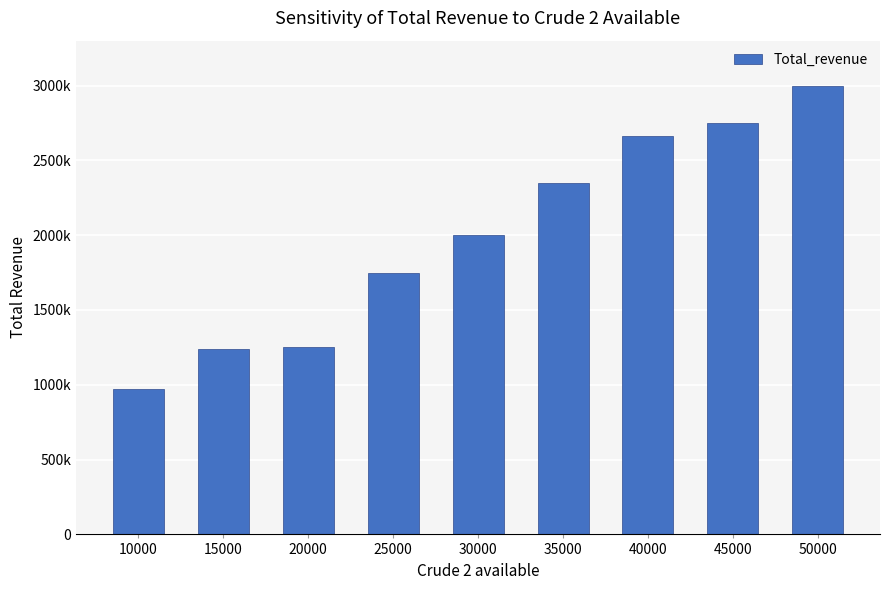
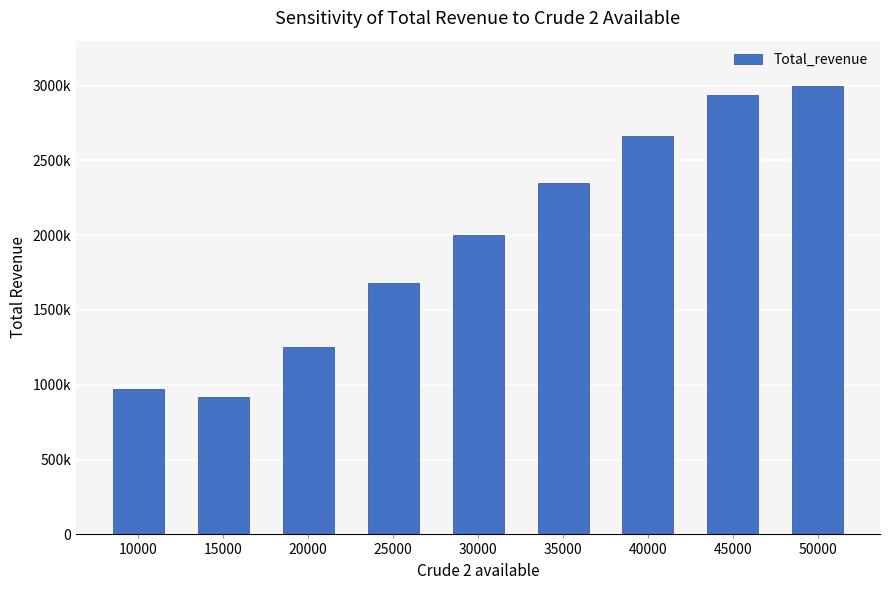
  {
    "10000": 980000,
-   "15000": 1240000,
+   "15000": 920000,
    "20000": 1260000,
-   "25000": 1750000,
+   "25000": 1680000,
    "30000": 2000000,
    "35000": 2350000,
    "40000": 2660000,
-   "45000": 2750000,
+   "45000": 2940000,
    "50000": 3000000
  }
